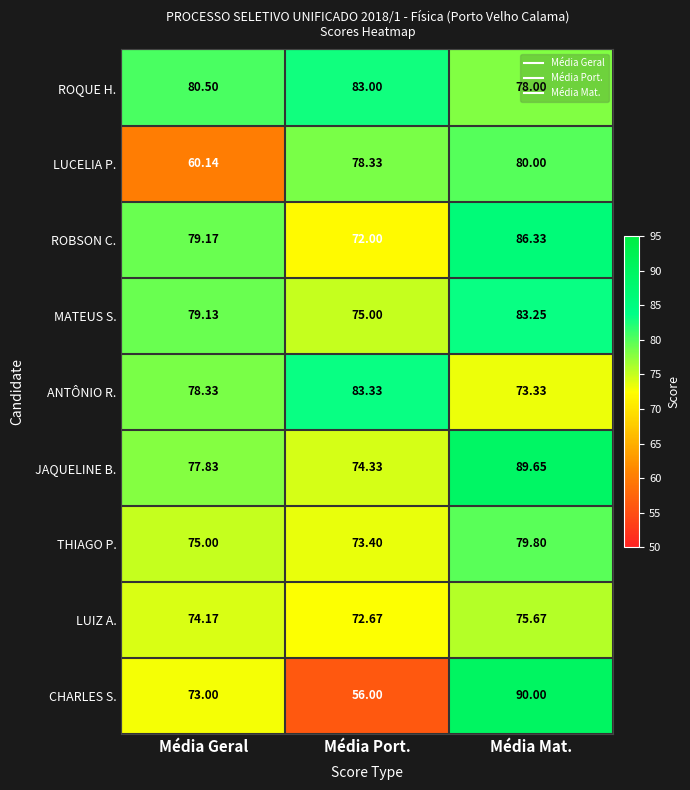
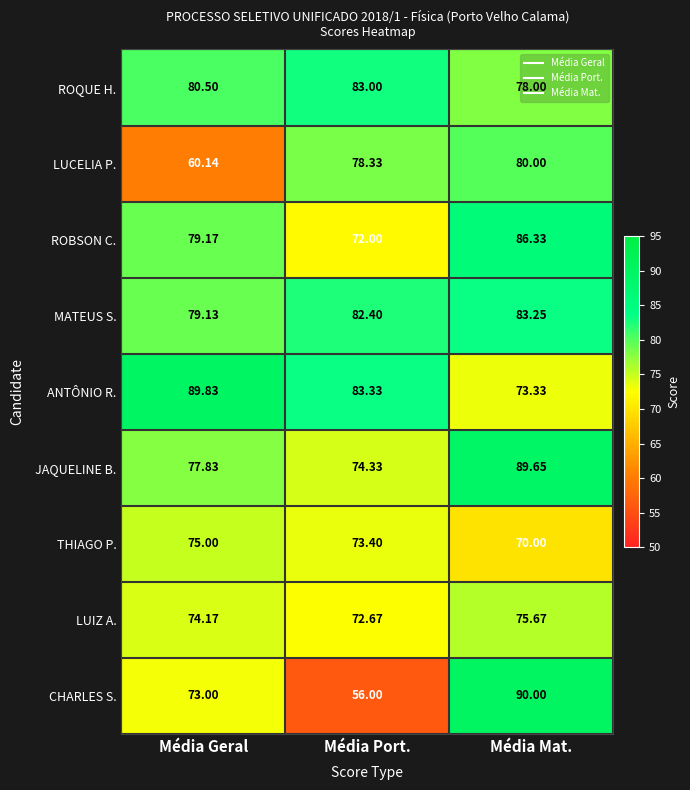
  {
    "ROQUE H.": {
      "Média Geral": 80.50,
      "Média Port.": 83.00
    },
    "LUCELIA P.": {
      "Média Geral": 60.14,
      "Média Port.": 78.33,
      "Média Mat.": 80.00
    },
    "ROBSON C.": {
      "Média Geral": 79.17,
      "Média Port.": 72.00,
      "Média Mat.": 86.33
    },
    "MATEUS S.": {
      "Média Geral": 79.13,
-     "Média Port.": 75.00,
+     "Média Port.": 82.40,
      "Média Mat.": 83.25
    },
    "ANTÔNIO R.": {
-     "Média Geral": 78.33,
+     "Média Geral": 89.83,
      "Média Port.": 83.33,
      "Média Mat.": 73.33
    },
    "JAQUELINE B.": {
      "Média Geral": 77.83,
      "Média Port.": 74.33,
      "Média Mat.": 89.65
    },
    "THIAGO P.": {
      "Média Geral": 75.00,
      "Média Port.": 73.40,
-     "Média Mat.": 79.80
+     "Média Mat.": 70.00
    },
    "LUIZ A.": {
      "Média Geral": 74.17,
      "Média Port.": 72.67,
      "Média Mat.": 75.67
    },
    "CHARLES S.": {
      "Média Geral": 73.00,
      "Média Port.": 56.00,
      "Média Mat.": 90.00
    }
  }
